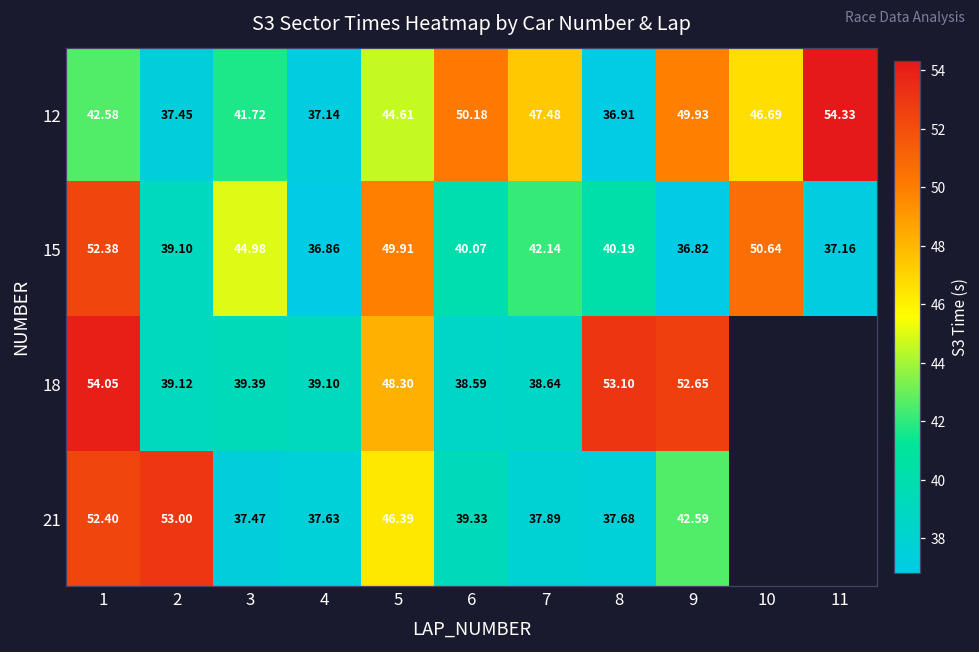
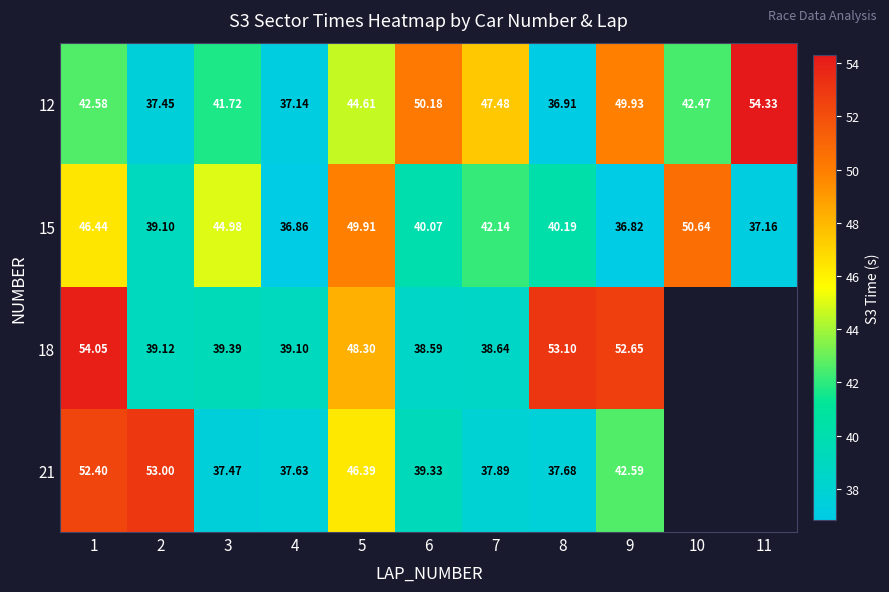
  {
    "12": {
      "1": 42.58,
      "2": 37.45,
      "3": 41.72,
      "4": 37.14,
      "5": 44.61,
      "6": 50.18,
      "7": 47.48,
      "8": 36.91,
      "9": 49.93,
-     "10": 46.69,
+     "10": 42.47,
      "11": 54.33
    },
    "15": {
-     "1": 52.38,
+     "1": 46.44,
      "2": 39.10,
      "3": 44.98,
      "4": 36.86,
      "5": 49.91,
      "6": 40.07,
      "7": 42.14,
      "8": 40.19,
      "9": 36.82,
      "10": 50.64,
      "11": 37.16
    },
    "18": {
      "1": 54.05,
      "2": 39.12,
      "3": 39.39,
      "4": 39.10,
      "5": 48.30,
      "6": 38.59,
      "7": 38.64,
      "8": 53.10,
      "9": 52.65
    },
    "21": {
      "1": 52.40,
      "2": 53.00,
      "3": 37.47,
      "4": 37.63,
      "5": 46.39,
      "6": 39.33,
      "7": 37.89,
      "8": 37.68,
      "9": 42.59
    }
  }
